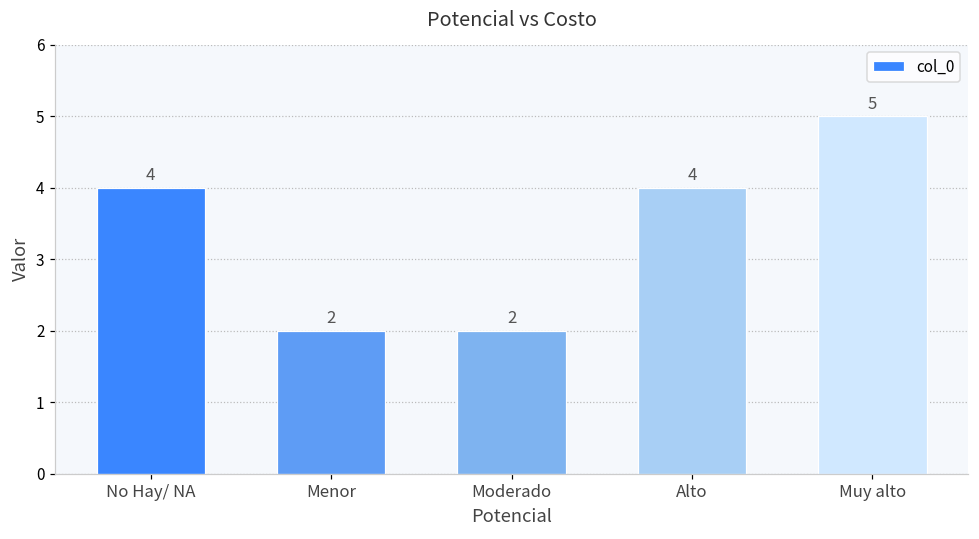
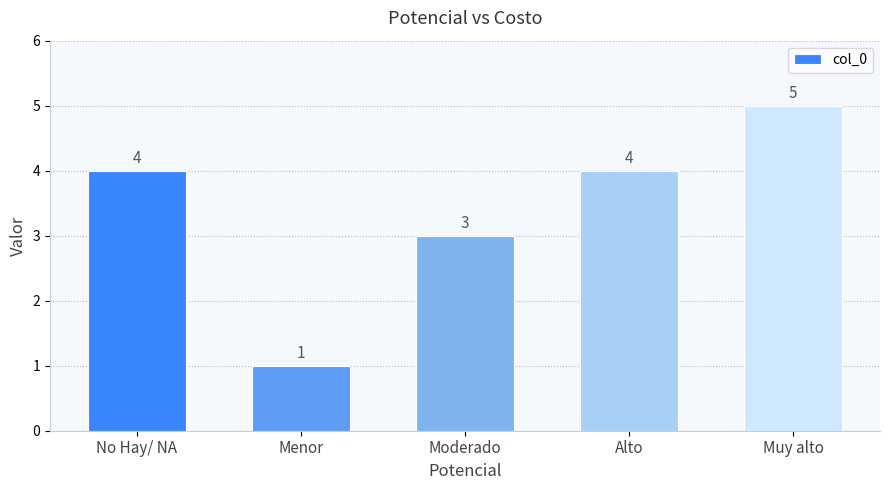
  {
    "No Hay/ NA": 4,
-   "Menor": 2,
-   "Moderado": 2,
+   "Menor": 1,
+   "Moderado": 3,
    "Alto": 4,
    "Muy alto": 5
  }
